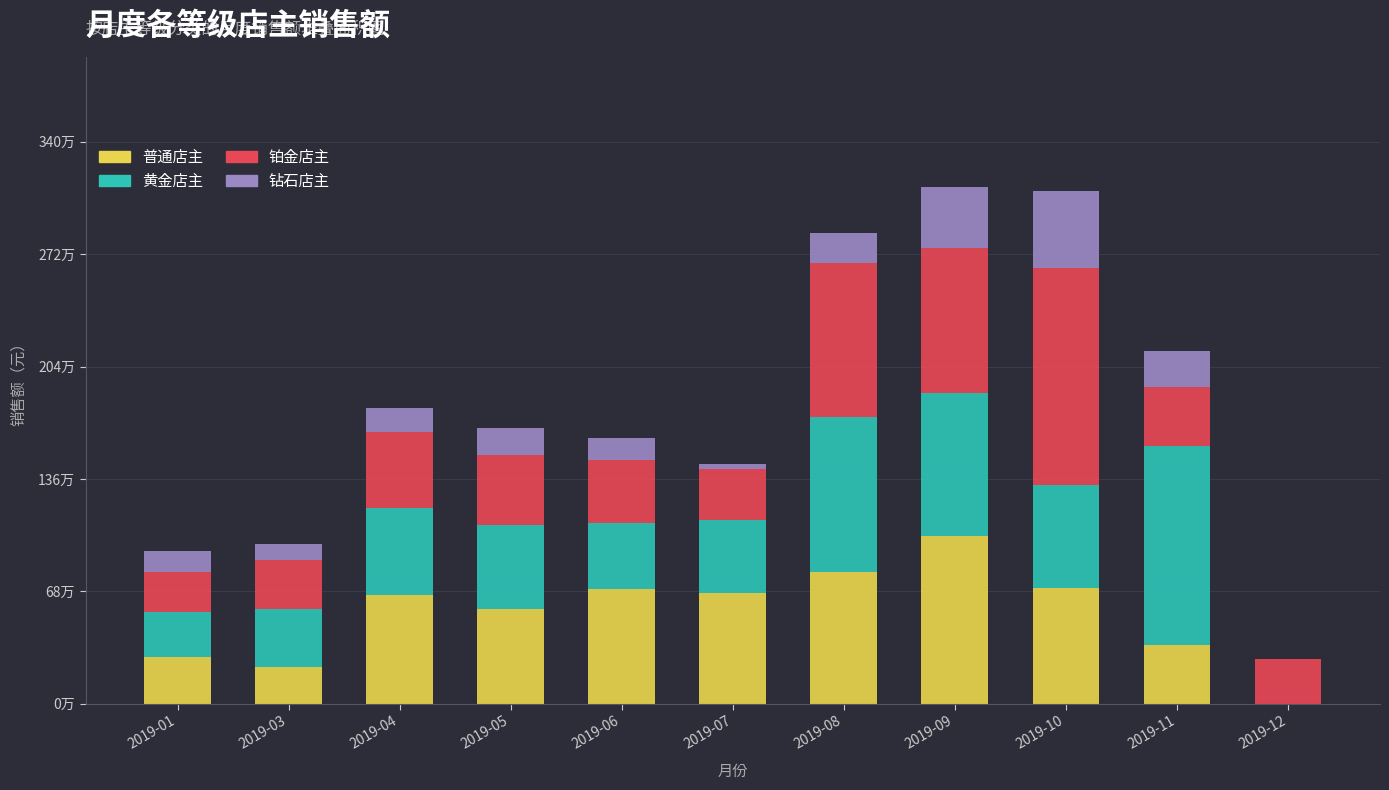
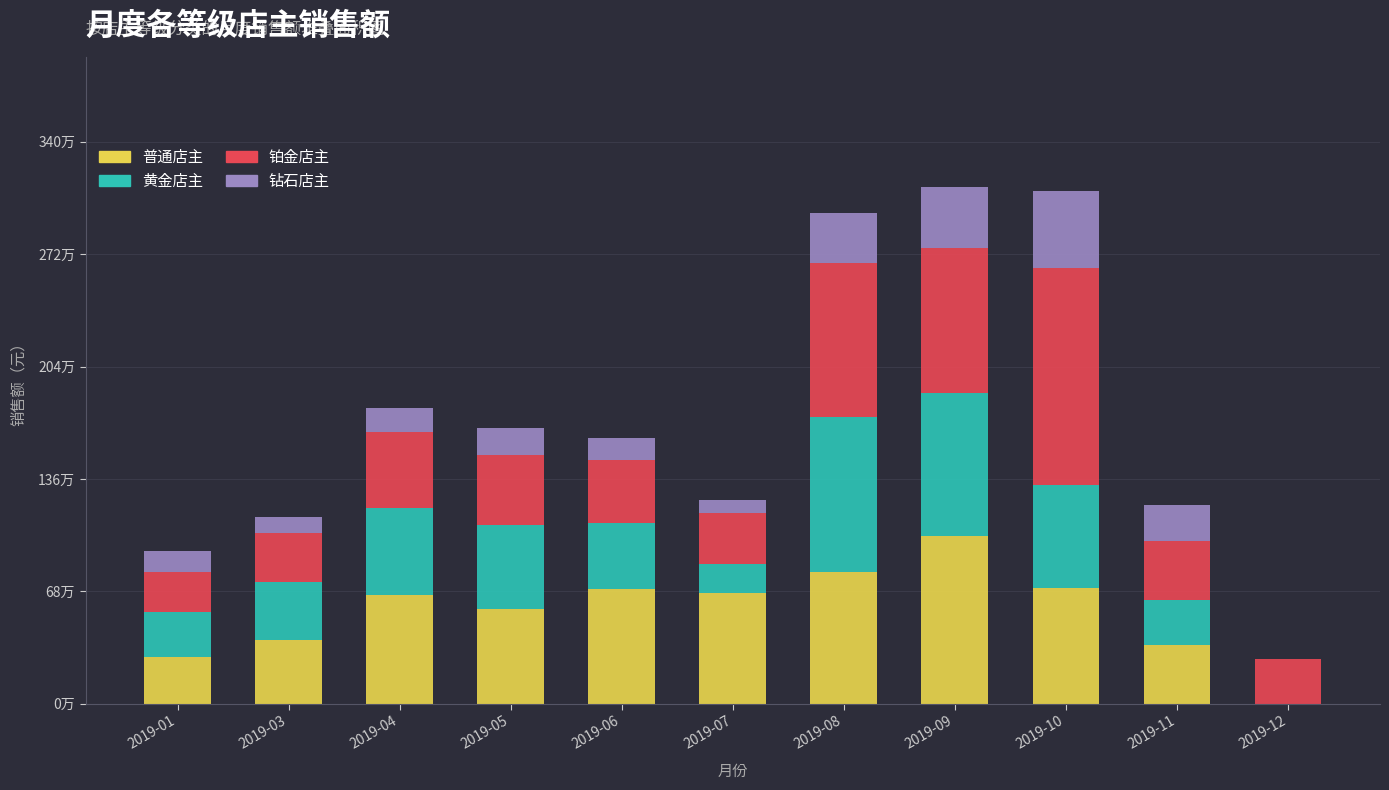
  {
    "普通店主": {
      "2019-01": "28万",
-     "2019-03": "22万",
+     "2019-03": "39万",
      "2019-04": "66万",
      "2019-05": "57万",
      "2019-06": "69万",
      "2019-07": "67万",
      "2019-08": "80万",
      "2019-09": "101万",
      "2019-10": "70万",
      "2019-11": "35万",
      "2019-12": "0万"
    },
    "黄金店主": {
      "2019-01": "27万",
      "2019-03": "35万",
      "2019-04": "53万",
      "2019-05": "51万",
      "2019-06": "40万",
-     "2019-07": "44万",
+     "2019-07": "17万",
      "2019-08": "94万",
      "2019-09": "87万",
      "2019-10": "62万",
-     "2019-11": "121万",
+     "2019-11": "28万",
      "2019-12": "0万"
    },
    "铂金店主": {
      "2019-01": "24万",
      "2019-03": "30万",
      "2019-04": "46万",
      "2019-05": "42万",
      "2019-06": "38万",
      "2019-07": "31万",
      "2019-08": "93万",
      "2019-09": "87万",
      "2019-10": "131万",
      "2019-11": "36万",
      "2019-12": "27万"
    },
    "钻石店主": {
      "2019-01": "12万",
      "2019-03": "9万",
      "2019-04": "15万",
      "2019-05": "16万",
      "2019-06": "14万",
-     "2019-07": "3万",
-     "2019-08": "18万",
+     "2019-07": "8万",
+     "2019-08": "31万",
      "2019-09": "37万",
      "2019-10": "47万",
      "2019-11": "22万",
      "2019-12": "0万"
    }
  }
